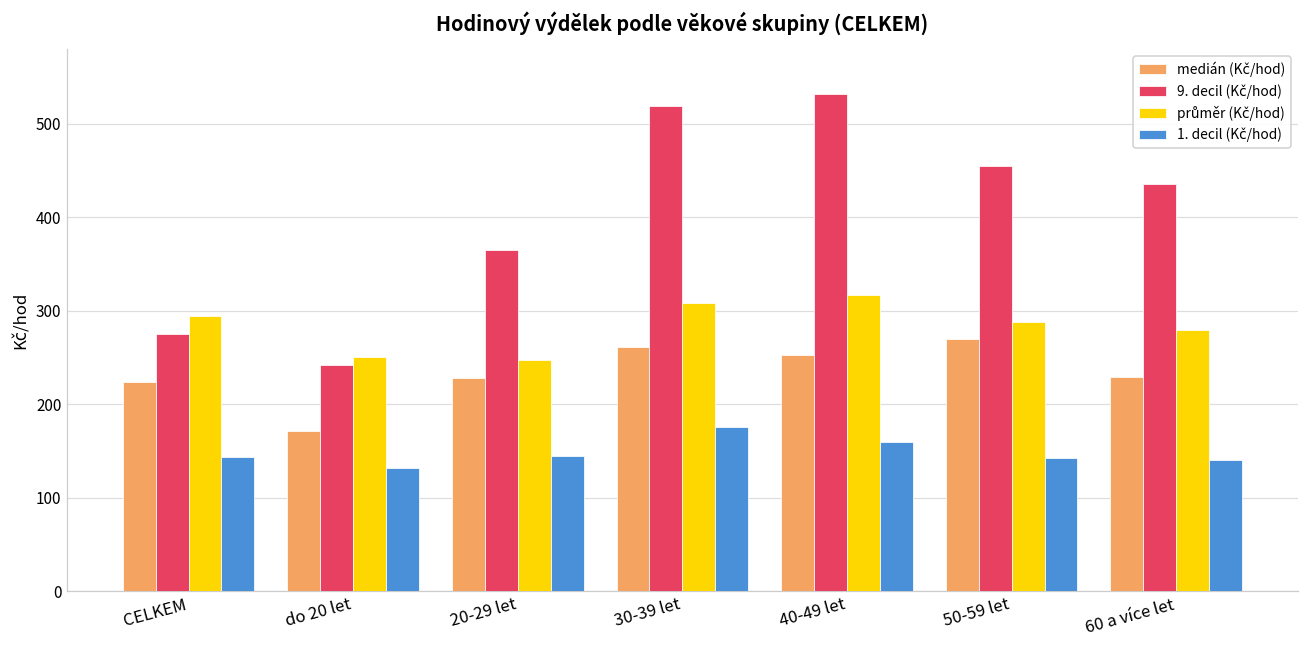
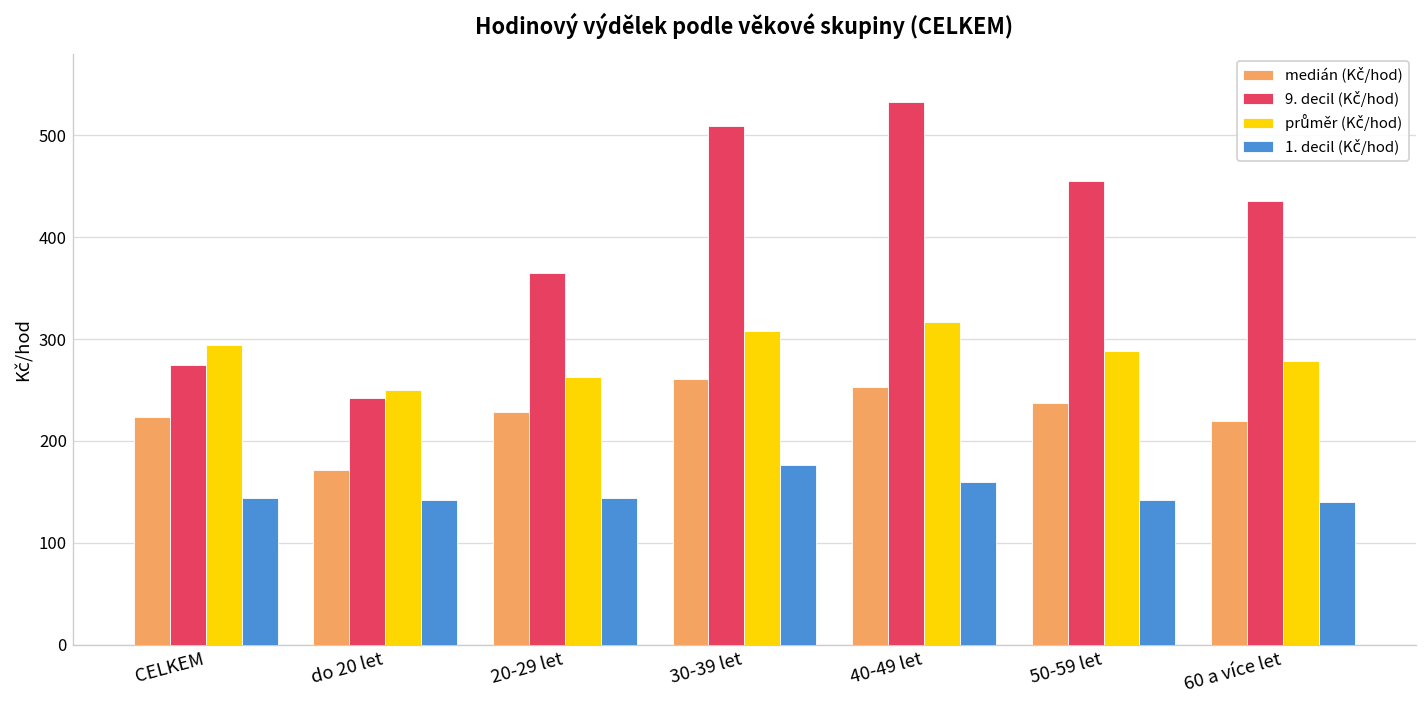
  {
    "medián (Kč/hod)": {
      "CELKEM": 220,
      "do 20 let": 170,
      "20-29 let": 230,
      "30-39 let": 260,
      "40-49 let": 250,
-     "50-59 let": 270,
-     "60 a více let": 230
+     "50-59 let": 240,
+     "60 a více let": 220
    },
    "9. decil (Kč/hod)": {
      "CELKEM": 270,
      "do 20 let": 240,
      "20-29 let": 360,
-     "30-39 let": 520,
+     "30-39 let": 510,
      "40-49 let": 530,
      "50-59 let": 450,
      "60 a více let": 440
    },
    "průměr (Kč/hod)": {
      "CELKEM": 290,
      "do 20 let": 250,
-     "20-29 let": 250,
+     "20-29 let": 260,
      "30-39 let": 310,
      "40-49 let": 320,
      "50-59 let": 290,
      "60 a více let": 280
    },
    "1. decil (Kč/hod)": {
      "CELKEM": 140,
-     "do 20 let": 130,
+     "do 20 let": 140,
      "20-29 let": 140,
      "30-39 let": 180,
      "40-49 let": 160,
      "50-59 let": 140,
      "60 a více let": 140
    }
  }
